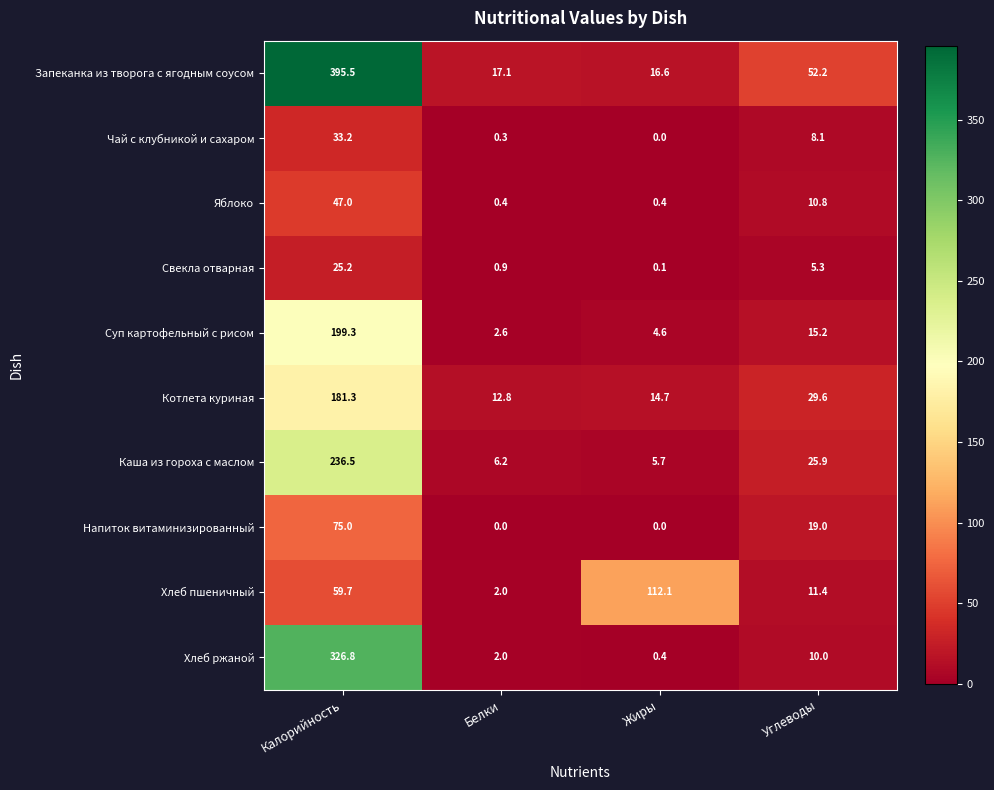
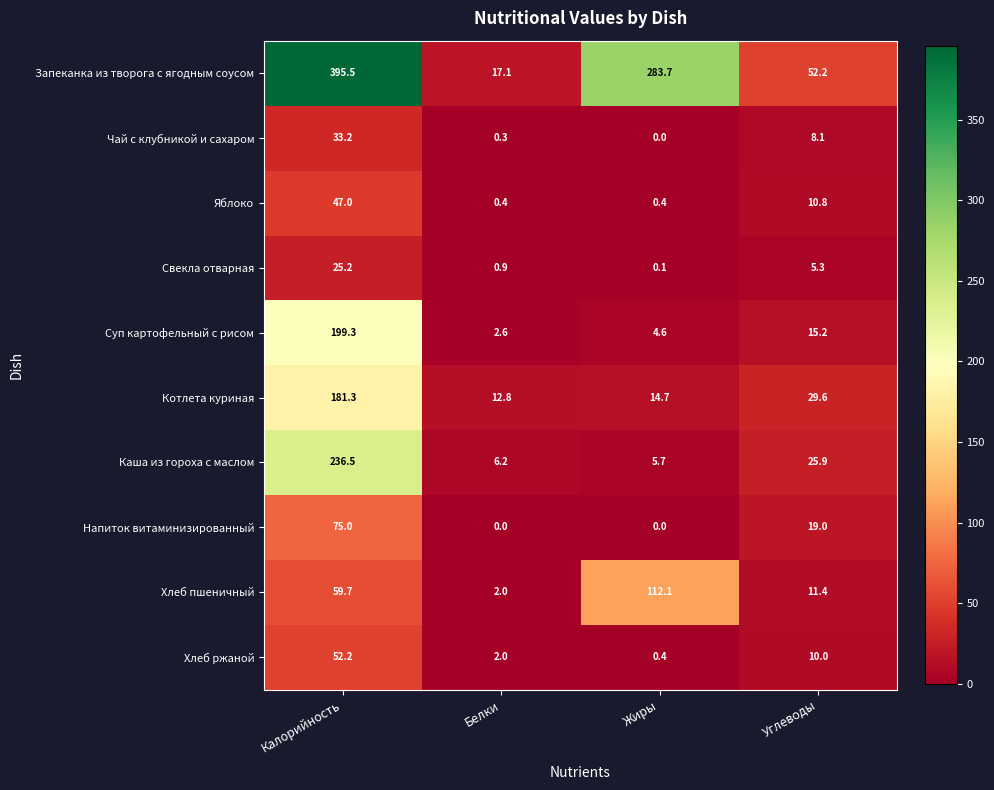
  {
    "Запеканка из творога с ягодным соусом": {
      "Калорийность": 395.5,
      "Белки": 17.1,
-     "Жиры": 16.6,
+     "Жиры": 283.7,
      "Углеводы": 52.2
    },
    "Чай с клубникой и сахаром": {
      "Калорийность": 33.2,
      "Белки": 0.3,
      "Жиры": 0.0,
      "Углеводы": 8.1
    },
    "Яблоко": {
      "Калорийность": 47.0,
      "Белки": 0.4,
      "Жиры": 0.4,
      "Углеводы": 10.8
    },
    "Свекла отварная": {
      "Калорийность": 25.2,
      "Белки": 0.9,
      "Жиры": 0.1,
      "Углеводы": 5.3
    },
    "Суп картофельный с рисом": {
      "Калорийность": 199.3,
      "Белки": 2.6,
      "Жиры": 4.6,
      "Углеводы": 15.2
    },
    "Котлета куриная": {
      "Калорийность": 181.3,
      "Белки": 12.8,
      "Жиры": 14.7,
      "Углеводы": 29.6
    },
    "Каша из гороха с маслом": {
      "Калорийность": 236.5,
      "Белки": 6.2,
      "Жиры": 5.7,
      "Углеводы": 25.9
    },
    "Напиток витаминизированный": {
      "Калорийность": 75.0,
      "Белки": 0.0,
      "Жиры": 0.0,
      "Углеводы": 19.0
    },
    "Хлеб пшеничный": {
      "Калорийность": 59.7,
      "Белки": 2.0,
      "Жиры": 112.1,
      "Углеводы": 11.4
    },
    "Хлеб ржаной": {
-     "Калорийность": 326.8,
+     "Калорийность": 52.2,
      "Белки": 2.0,
      "Жиры": 0.4,
      "Углеводы": 10.0
    }
  }
